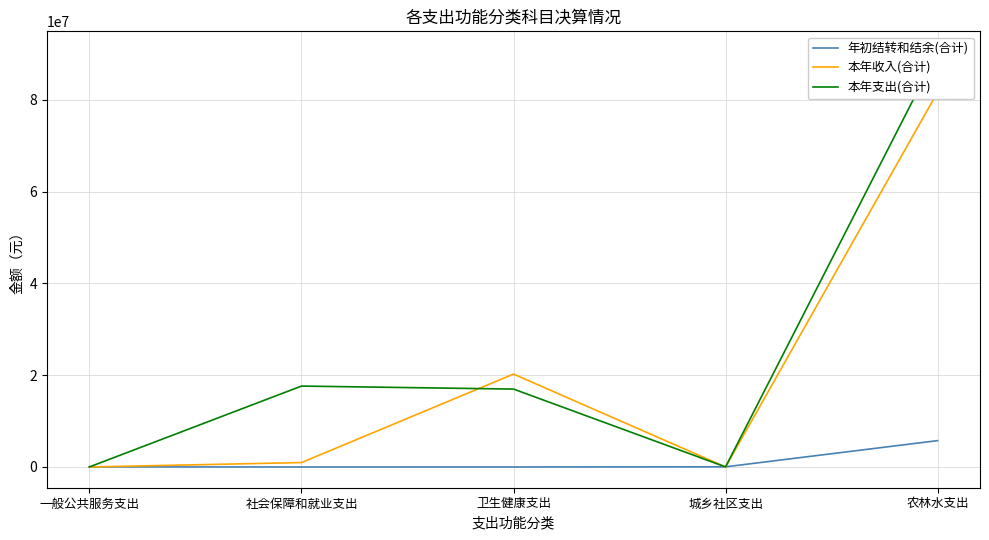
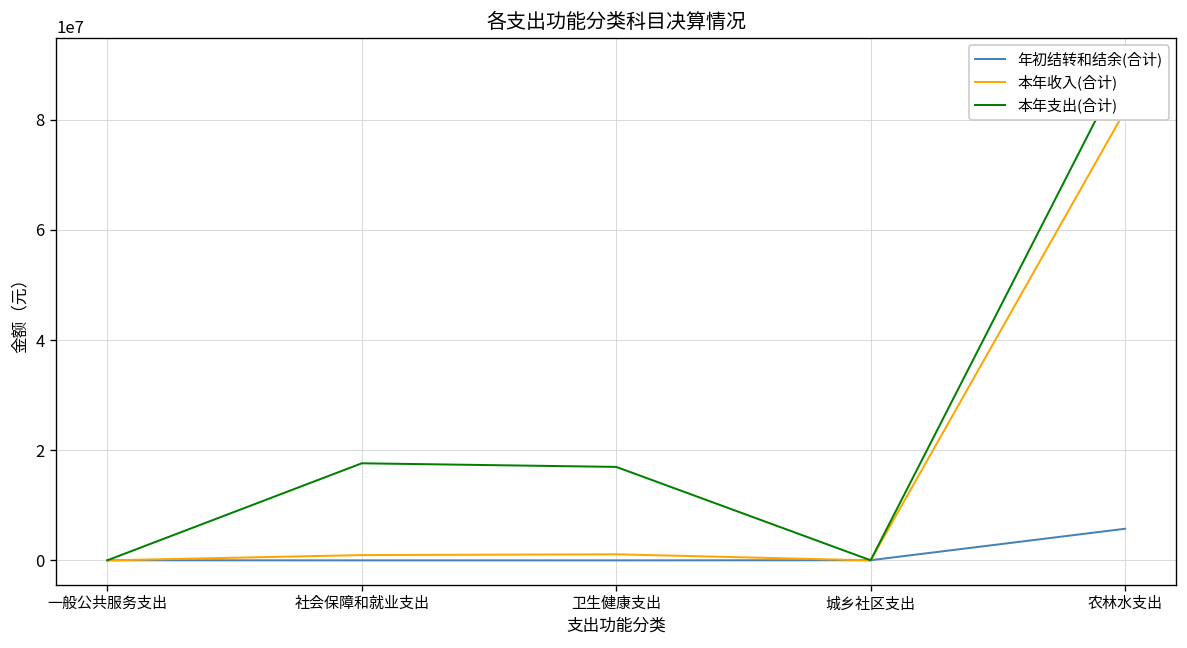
  {
    "年初结转和结余(合计)": {
      "社会保障和就业支出": 0,
      "卫生健康支出": 0,
      "农林水支出": 6000000
    },
    "本年收入(合计)": {
      "社会保障和就业支出": 1000000,
-     "卫生健康支出": 20000000
+     "卫生健康支出": 1000000
    },
    "本年支出(合计)": {
      "社会保障和就业支出": 18000000,
      "卫生健康支出": 17000000
    }
  }
